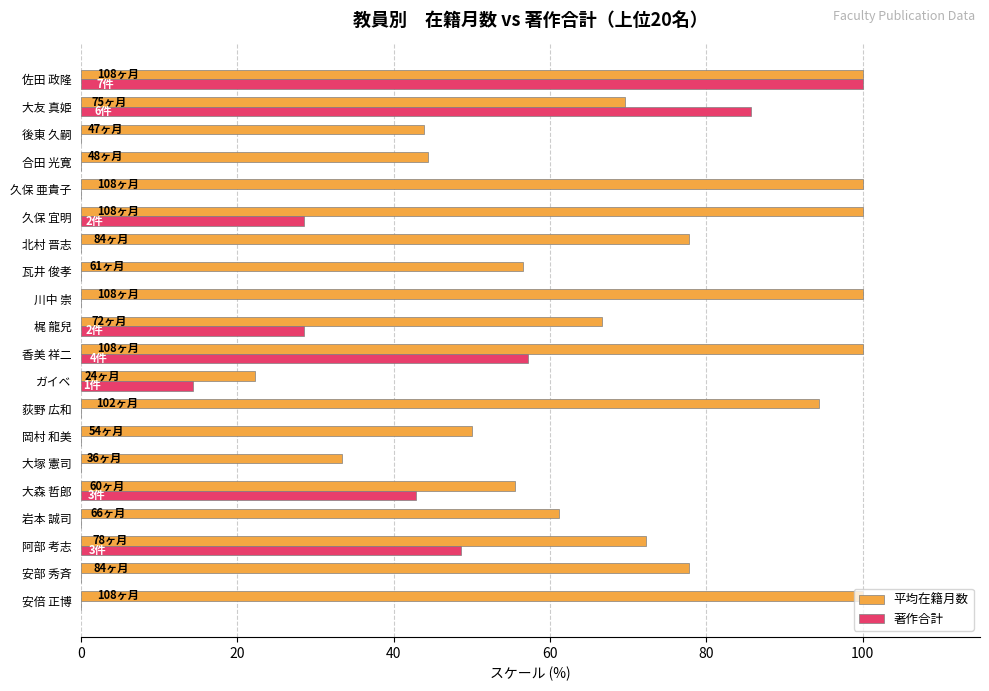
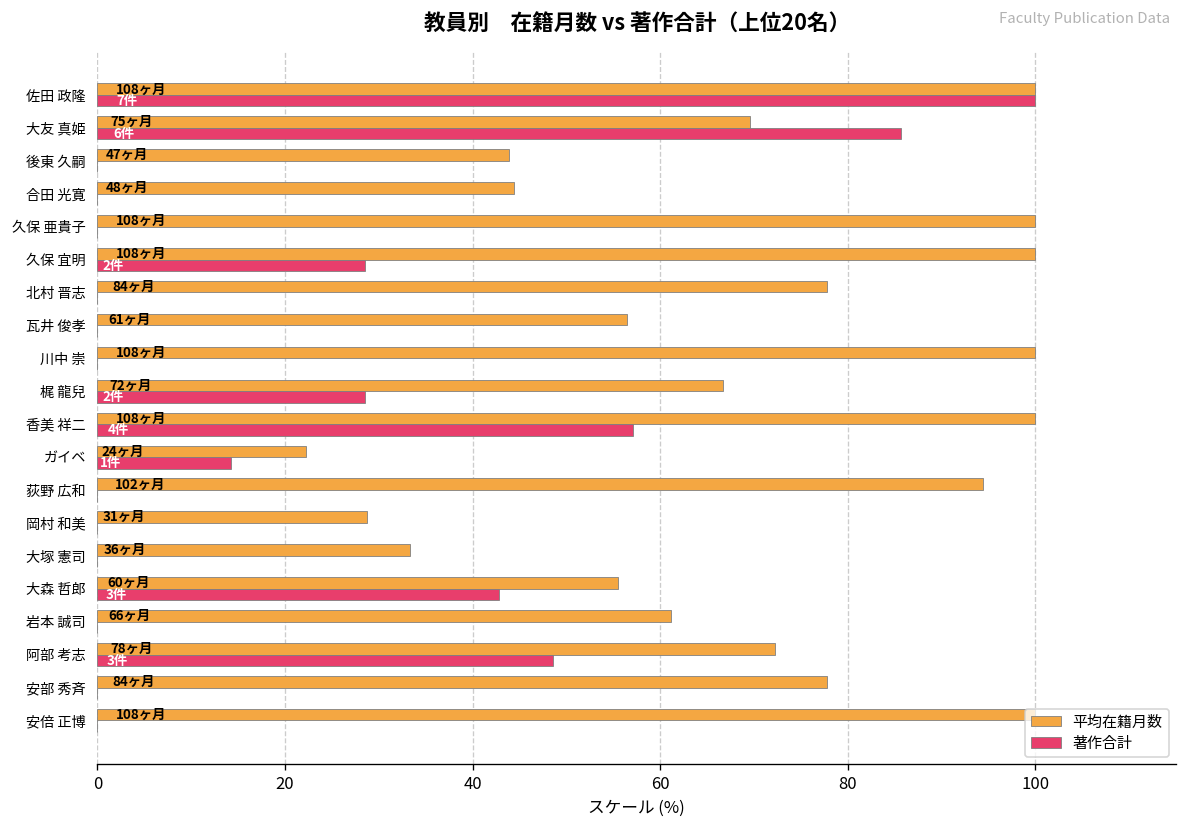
  {
    "平均在籍月数": {
-     "岡村 和美": 54
+     "岡村 和美": 31
    },
    "著作合計": {
      "後東 久嗣": 0,
      "合田 光寛": 0,
      "久保 亜貴子": 0,
      "北村 晋志": 0,
      "瓦井 俊孝": 0,
      "川中 崇": 0,
      "荻野 広和": 0,
      "岡村 和美": 0,
      "大塚 憲司": 0,
      "岩本 誠司": 0,
      "安部 秀斉": 0,
      "安倍 正博": 0
    }
  }
